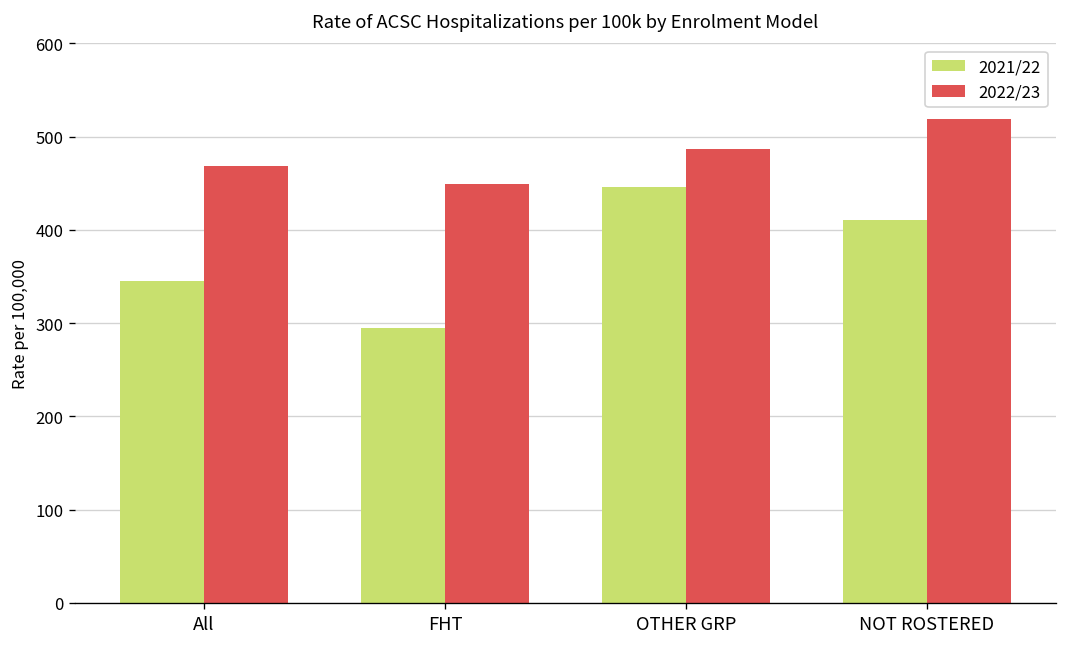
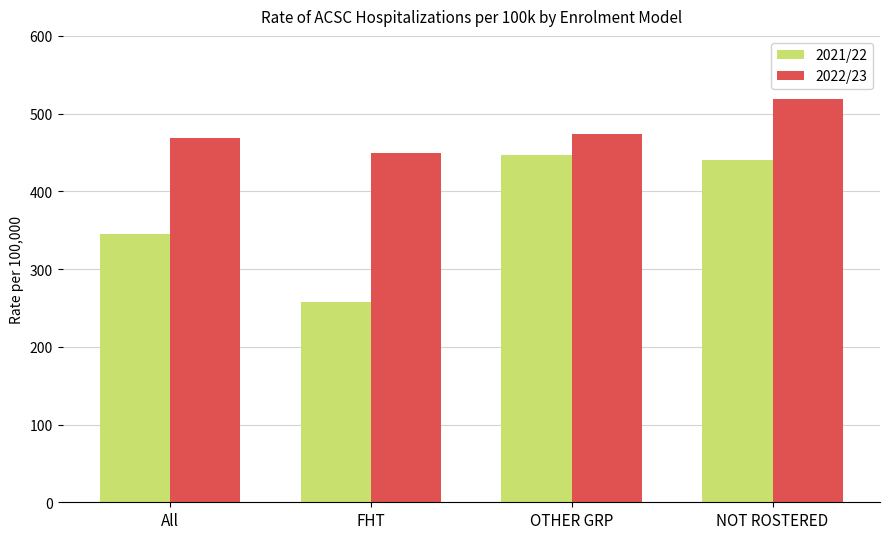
  {
    "2021/22": {
      "All": 350,
-     "FHT": 300,
+     "FHT": 260,
      "OTHER GRP": 450,
-     "NOT ROSTERED": 410
+     "NOT ROSTERED": 440
    },
    "2022/23": {
      "All": 470,
      "FHT": 450,
-     "OTHER GRP": 490,
+     "OTHER GRP": 470,
      "NOT ROSTERED": 520
    }
  }
